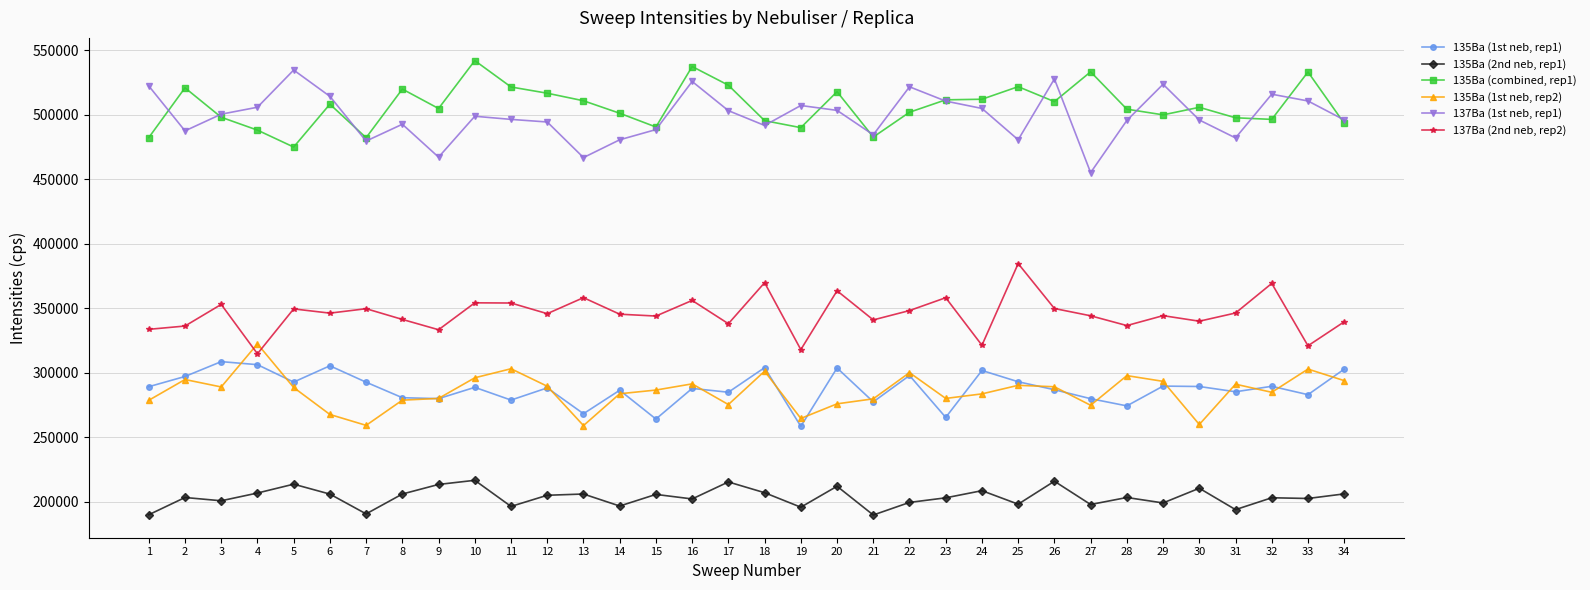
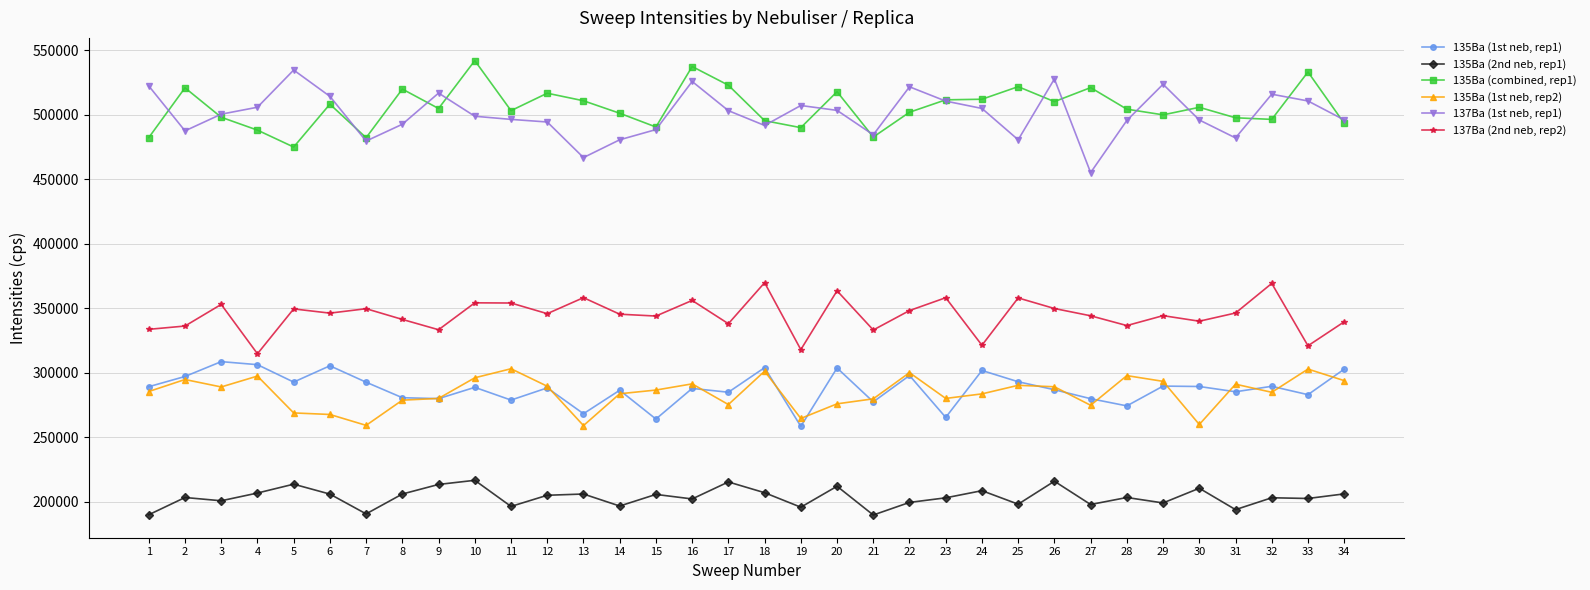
  {
    "135Ba (1st neb, rep1)": {
      "1": 289000,
      "2": 297000,
      "3": 309000,
      "4": 306000,
      "5": 293000,
      "6": 306000,
      "7": 293000,
      "10": 289000,
      "11": 279000,
      "13": 268000,
      "14": 287000,
      "15": 264000,
      "16": 288000,
      "17": 285000,
      "18": 304000,
      "19": 259000,
      "20": 304000,
      "21": 278000,
      "22": 298000,
      "23": 266000,
      "24": 302000,
      "25": 293000,
      "26": 287000,
      "27": 280000,
      "28": 274000,
      "29": 290000,
      "30": 289000,
      "31": 285000,
      "32": 290000,
      "33": 283000,
      "34": 303000
    },
    "135Ba (2nd neb, rep1)": {
      "1": 190000,
      "2": 203000,
      "3": 201000,
      "4": 207000,
      "5": 214000,
      "6": 206000,
      "7": 191000,
      "8": 206000,
      "9": 214000,
      "10": 217000,
      "11": 197000,
      "12": 205000,
      "13": 206000,
      "14": 197000,
      "15": 206000,
      "16": 202000,
      "17": 216000,
      "18": 207000,
      "19": 196000,
      "20": 212000,
      "21": 190000,
      "22": 200000,
      "23": 203000,
      "24": 209000,
      "25": 198000,
      "26": 216000,
      "27": 198000,
      "28": 203000,
      "29": 199000,
      "30": 211000,
      "31": 194000,
      "32": 203000,
      "33": 203000,
      "34": 206000
    },
    "135Ba (combined, rep1)": {
      "1": 482000,
      "2": 521000,
      "3": 498000,
      "4": 488000,
      "5": 475000,
      "6": 508000,
      "7": 482000,
      "8": 520000,
      "9": 505000,
      "10": 542000,
-     "11": 522000,
+     "11": 503000,
      "12": 517000,
      "13": 511000,
      "14": 501000,
      "15": 491000,
      "16": 537000,
      "17": 523000,
      "18": 495000,
      "19": 490000,
      "20": 518000,
      "22": 502000,
      "24": 512000,
      "25": 522000,
      "26": 510000,
-     "27": 533000,
+     "27": 521000,
      "28": 504000,
      "29": 500000,
      "30": 506000,
      "31": 498000,
      "32": 496000,
      "33": 533000,
      "34": 493000
    },
    "135Ba (1st neb, rep2)": {
-     "1": 279000,
+     "1": 286000,
      "2": 295000,
      "3": 289000,
-     "4": 323000,
-     "5": 289000,
+     "4": 298000,
+     "5": 269000,
      "6": 268000,
      "7": 259000,
      "10": 296000,
      "11": 303000,
      "13": 259000,
      "14": 284000,
      "15": 287000,
      "16": 292000,
      "17": 275000,
      "18": 301000,
      "19": 265000,
      "20": 276000,
      "21": 280000,
      "22": 300000,
      "23": 280000,
      "24": 284000,
      "25": 290000,
      "26": 289000,
      "27": 275000,
      "28": 298000,
      "29": 293000,
      "30": 260000,
      "31": 291000,
      "32": 285000,
      "33": 303000,
      "34": 294000
    },
    "137Ba (1st neb, rep1)": {
      "1": 522000,
      "2": 488000,
      "3": 500000,
      "4": 506000,
      "5": 535000,
      "6": 514000,
      "7": 480000,
      "8": 493000,
-     "9": 467000,
+     "9": 517000,
      "10": 499000,
      "11": 496000,
      "12": 494000,
      "13": 467000,
      "14": 481000,
      "15": 489000,
      "16": 526000,
      "17": 503000,
      "18": 492000,
      "19": 507000,
      "20": 503000,
      "22": 522000,
      "24": 505000,
      "25": 481000,
      "26": 528000,
      "27": 455000,
      "28": 496000,
      "29": 524000,
      "30": 496000,
      "31": 482000,
      "32": 516000,
      "33": 511000,
      "34": 496000
    },
    "137Ba (2nd neb, rep2)": {
      "1": 334000,
      "2": 336000,
      "3": 353000,
      "4": 315000,
      "5": 350000,
      "6": 346000,
      "7": 350000,
      "8": 341000,
      "9": 333000,
      "10": 354000,
      "11": 354000,
      "12": 346000,
      "13": 358000,
      "14": 345000,
      "15": 344000,
      "16": 356000,
      "17": 338000,
      "18": 370000,
      "19": 318000,
      "20": 364000,
-     "21": 341000,
+     "21": 333000,
      "22": 348000,
      "23": 358000,
      "24": 321000,
-     "25": 385000,
+     "25": 358000,
      "26": 350000,
      "27": 344000,
      "28": 337000,
      "29": 344000,
      "30": 340000,
      "31": 346000,
      "32": 369000,
      "33": 321000,
      "34": 340000
    }
  }
